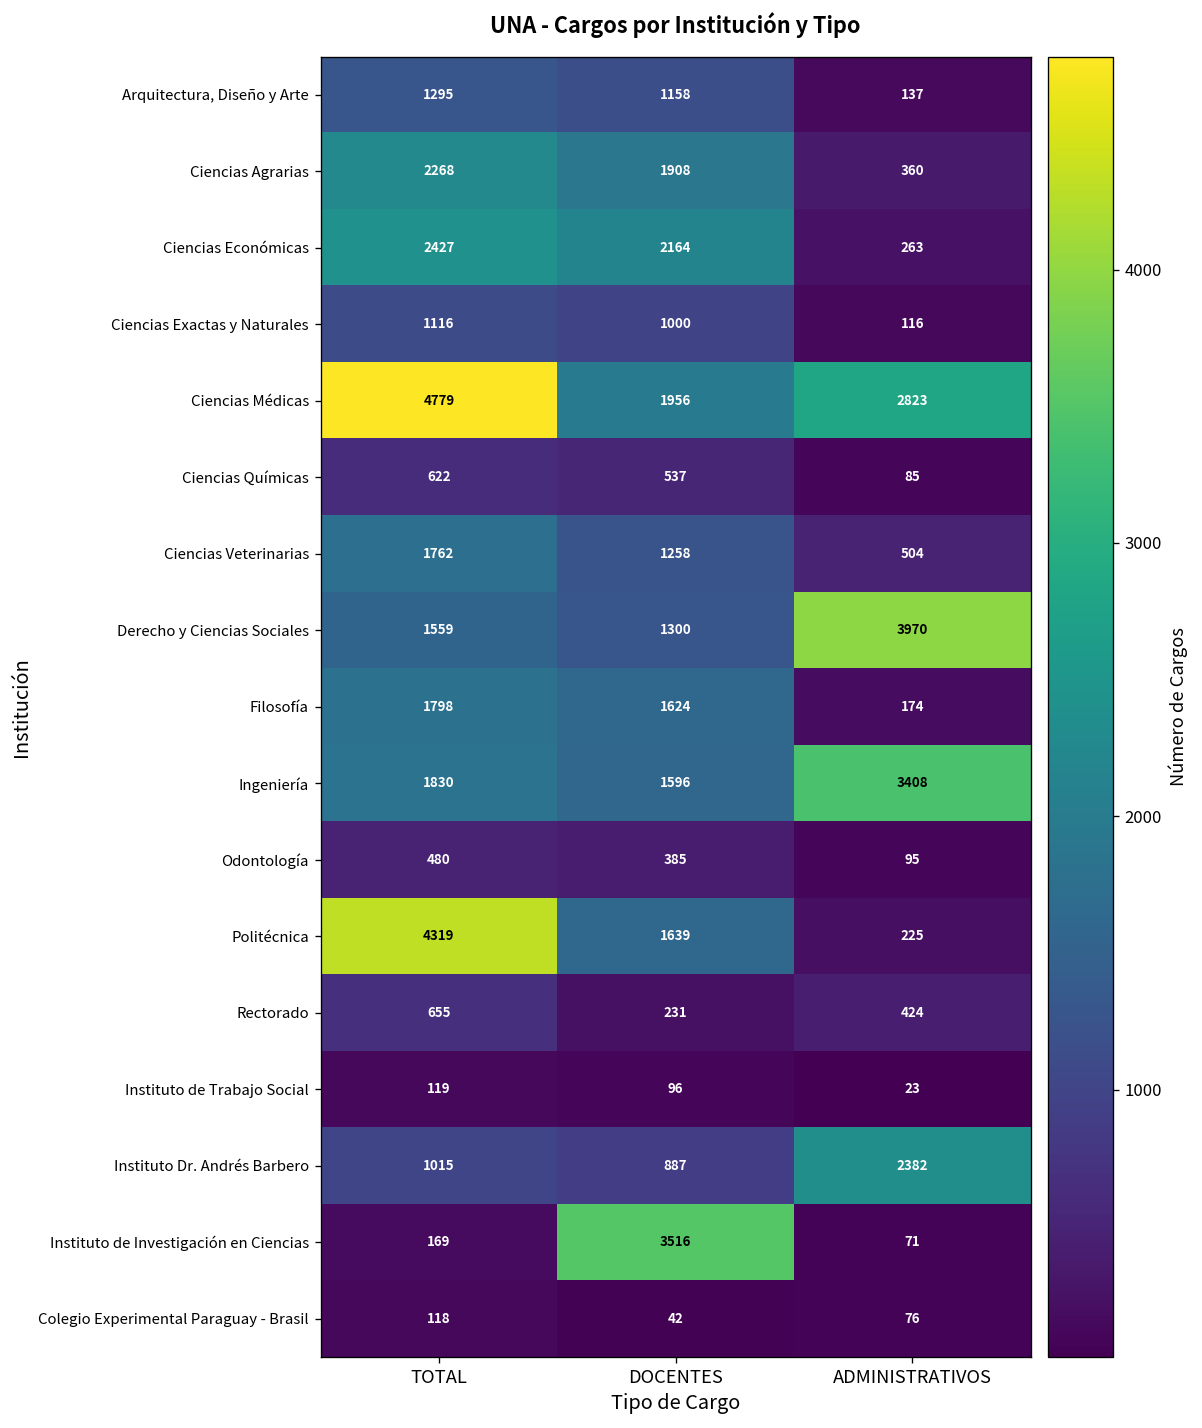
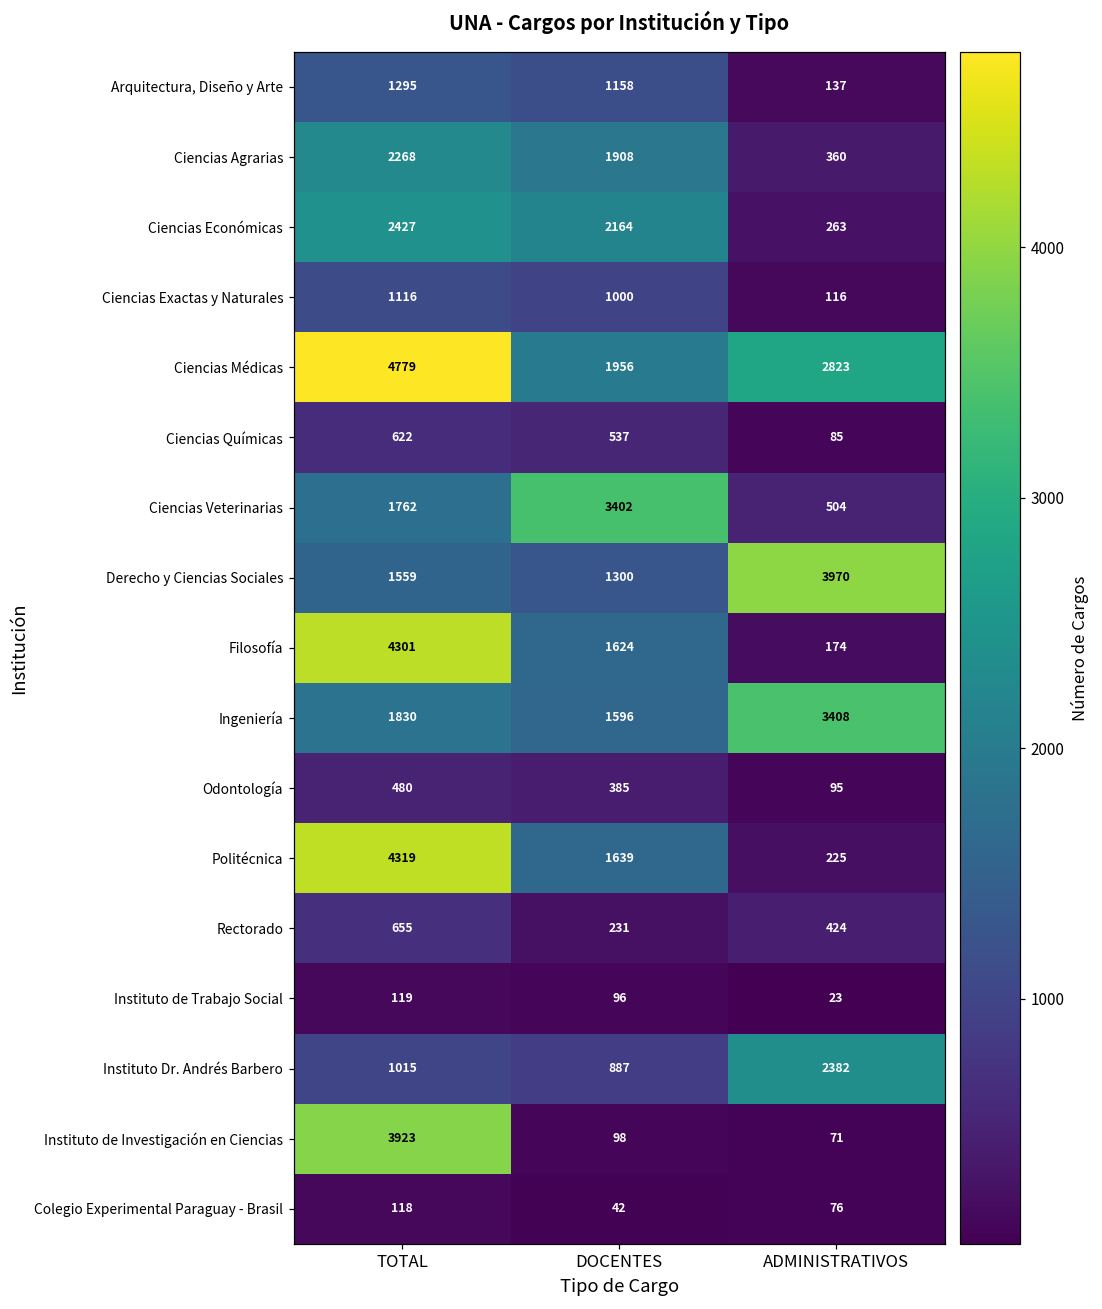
  {
    "Arquitectura, Diseño y Arte": {
      "TOTAL": 1295,
      "DOCENTES": 1158,
      "ADMINISTRATIVOS": 137
    },
    "Ciencias Agrarias": {
      "TOTAL": 2268,
      "DOCENTES": 1908,
      "ADMINISTRATIVOS": 360
    },
    "Ciencias Económicas": {
      "TOTAL": 2427,
      "DOCENTES": 2164,
      "ADMINISTRATIVOS": 263
    },
    "Ciencias Exactas y Naturales": {
      "TOTAL": 1116,
      "DOCENTES": 1000,
      "ADMINISTRATIVOS": 116
    },
    "Ciencias Médicas": {
      "TOTAL": 4779,
      "DOCENTES": 1956,
      "ADMINISTRATIVOS": 2823
    },
    "Ciencias Químicas": {
      "TOTAL": 622,
      "DOCENTES": 537,
      "ADMINISTRATIVOS": 85
    },
    "Ciencias Veterinarias": {
      "TOTAL": 1762,
-     "DOCENTES": 1258,
+     "DOCENTES": 3402,
      "ADMINISTRATIVOS": 504
    },
    "Derecho y Ciencias Sociales": {
      "TOTAL": 1559,
      "DOCENTES": 1300,
      "ADMINISTRATIVOS": 3970
    },
    "Filosofía": {
-     "TOTAL": 1798,
+     "TOTAL": 4301,
      "DOCENTES": 1624,
      "ADMINISTRATIVOS": 174
    },
    "Ingeniería": {
      "TOTAL": 1830,
      "DOCENTES": 1596,
      "ADMINISTRATIVOS": 3408
    },
    "Odontología": {
      "TOTAL": 480,
      "DOCENTES": 385,
      "ADMINISTRATIVOS": 95
    },
    "Politécnica": {
      "TOTAL": 4319,
      "DOCENTES": 1639,
      "ADMINISTRATIVOS": 225
    },
    "Rectorado": {
      "TOTAL": 655,
      "DOCENTES": 231,
      "ADMINISTRATIVOS": 424
    },
    "Instituto de Trabajo Social": {
      "TOTAL": 119,
      "DOCENTES": 96,
      "ADMINISTRATIVOS": 23
    },
    "Instituto Dr. Andrés Barbero": {
      "TOTAL": 1015,
      "DOCENTES": 887,
      "ADMINISTRATIVOS": 2382
    },
    "Instituto de Investigación en Ciencias": {
-     "TOTAL": 169,
-     "DOCENTES": 3516,
+     "TOTAL": 3923,
+     "DOCENTES": 98,
      "ADMINISTRATIVOS": 71
    },
    "Colegio Experimental Paraguay - Brasil": {
      "TOTAL": 118,
      "DOCENTES": 42,
      "ADMINISTRATIVOS": 76
    }
  }
